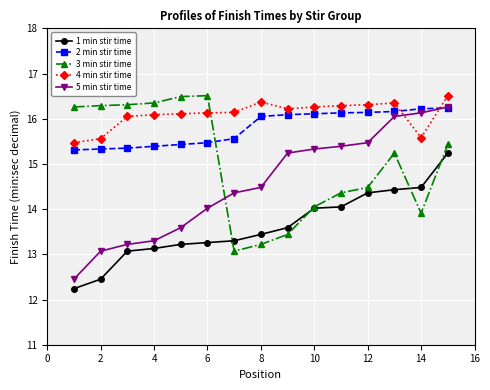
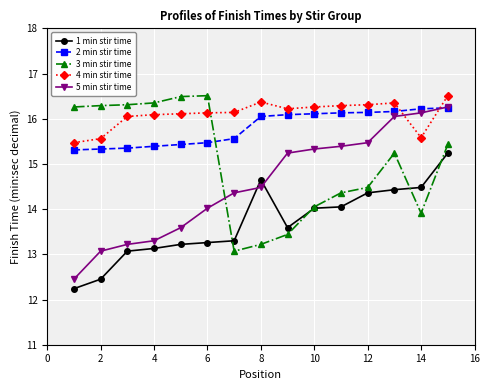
  {
    "1 min stir time": {
      "2": 12.5,
      "4": 13.1,
      "6": 13.3,
-     "8": 13.4,
+     "8": 14.7,
      "12": 14.4,
      "14": 14.5
    },
    "2 min stir time": {
      "2": 15.3,
      "4": 15.4,
      "6": 15.5,
      "8": 16.1,
      "10": 16.1,
      "12": 16.1,
      "14": 16.2
    },
    "3 min stir time": {
      "2": 16.3,
      "4": 16.4,
      "6": 16.5,
      "8": 13.2,
      "12": 14.5,
      "14": 13.9
    },
    "4 min stir time": {
      "2": 15.6,
      "4": 16.1,
      "6": 16.1,
      "8": 16.4,
      "10": 16.3,
      "12": 16.3,
      "14": 15.6
    },
    "5 min stir time": {
      "2": 13.1,
      "4": 13.3,
      "6": 14.0,
      "8": 14.5,
      "10": 15.3,
      "12": 15.5,
      "14": 16.1
    }
  }
